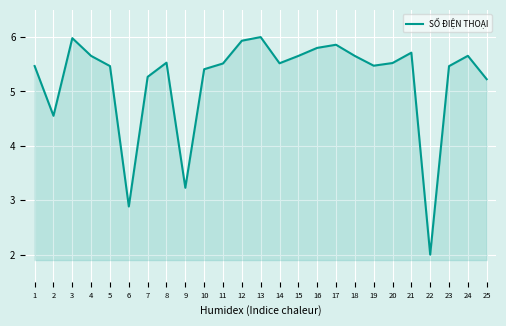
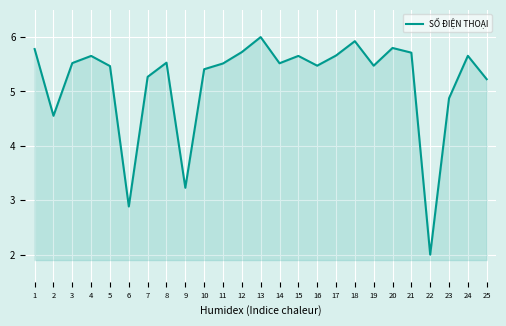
  {
-   "1": 5.5,
+   "1": 5.8,
    "2": 4.6,
-   "3": 6.0,
+   "3": 5.5,
    "4": 5.7,
    "5": 5.5,
    "6": 2.9,
    "7": 5.3,
    "8": 5.5,
    "9": 3.2,
    "10": 5.4,
    "11": 5.5,
-   "12": 5.9,
+   "12": 5.7,
    "13": 6.0,
    "14": 5.5,
    "15": 5.7,
-   "16": 5.8,
-   "17": 5.9,
-   "18": 5.7,
+   "16": 5.5,
+   "17": 5.7,
+   "18": 5.9,
    "19": 5.5,
-   "20": 5.5,
+   "20": 5.8,
    "21": 5.7,
    "22": 2.0,
-   "23": 5.5,
+   "23": 4.9,
    "24": 5.7,
    "25": 5.2
  }
